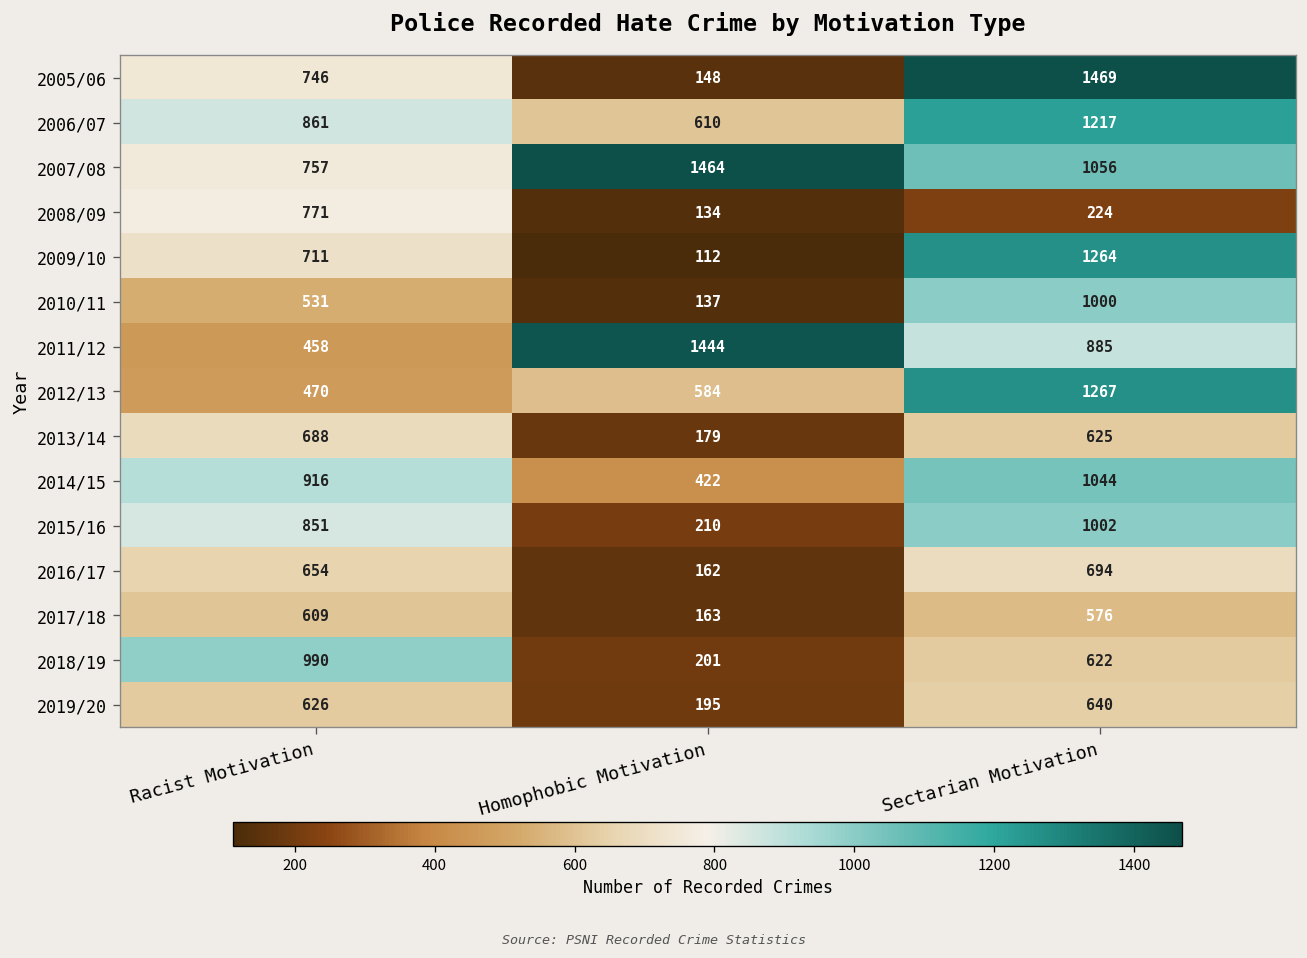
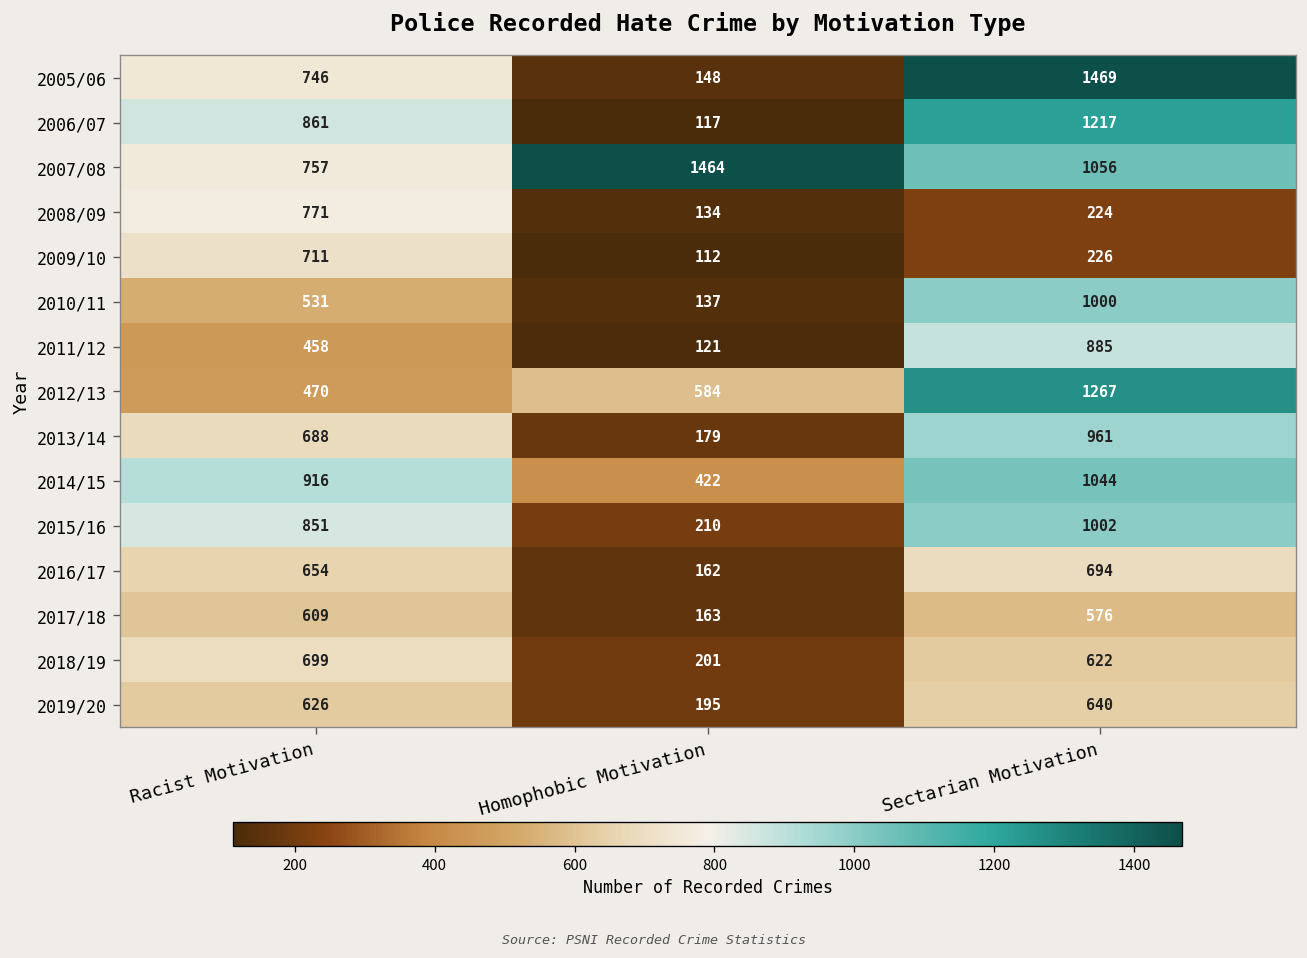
  {
    "2005/06": {
      "Racist Motivation": 746,
      "Homophobic Motivation": 148,
      "Sectarian Motivation": 1469
    },
    "2006/07": {
      "Racist Motivation": 861,
-     "Homophobic Motivation": 610,
+     "Homophobic Motivation": 117,
      "Sectarian Motivation": 1217
    },
    "2007/08": {
      "Racist Motivation": 757,
      "Homophobic Motivation": 1464,
      "Sectarian Motivation": 1056
    },
    "2008/09": {
      "Racist Motivation": 771,
      "Homophobic Motivation": 134,
      "Sectarian Motivation": 224
    },
    "2009/10": {
      "Racist Motivation": 711,
      "Homophobic Motivation": 112,
-     "Sectarian Motivation": 1264
+     "Sectarian Motivation": 226
    },
    "2010/11": {
      "Racist Motivation": 531,
      "Homophobic Motivation": 137,
      "Sectarian Motivation": 1000
    },
    "2011/12": {
      "Racist Motivation": 458,
-     "Homophobic Motivation": 1444,
+     "Homophobic Motivation": 121,
      "Sectarian Motivation": 885
    },
    "2012/13": {
      "Racist Motivation": 470,
      "Homophobic Motivation": 584,
      "Sectarian Motivation": 1267
    },
    "2013/14": {
      "Racist Motivation": 688,
      "Homophobic Motivation": 179,
-     "Sectarian Motivation": 625
+     "Sectarian Motivation": 961
    },
    "2014/15": {
      "Racist Motivation": 916,
      "Homophobic Motivation": 422,
      "Sectarian Motivation": 1044
    },
    "2015/16": {
      "Racist Motivation": 851,
      "Homophobic Motivation": 210,
      "Sectarian Motivation": 1002
    },
    "2016/17": {
      "Racist Motivation": 654,
      "Homophobic Motivation": 162,
      "Sectarian Motivation": 694
    },
    "2017/18": {
      "Racist Motivation": 609,
      "Homophobic Motivation": 163,
      "Sectarian Motivation": 576
    },
    "2018/19": {
-     "Racist Motivation": 990,
+     "Racist Motivation": 699,
      "Homophobic Motivation": 201,
      "Sectarian Motivation": 622
    },
    "2019/20": {
      "Racist Motivation": 626,
      "Homophobic Motivation": 195,
      "Sectarian Motivation": 640
    }
  }
